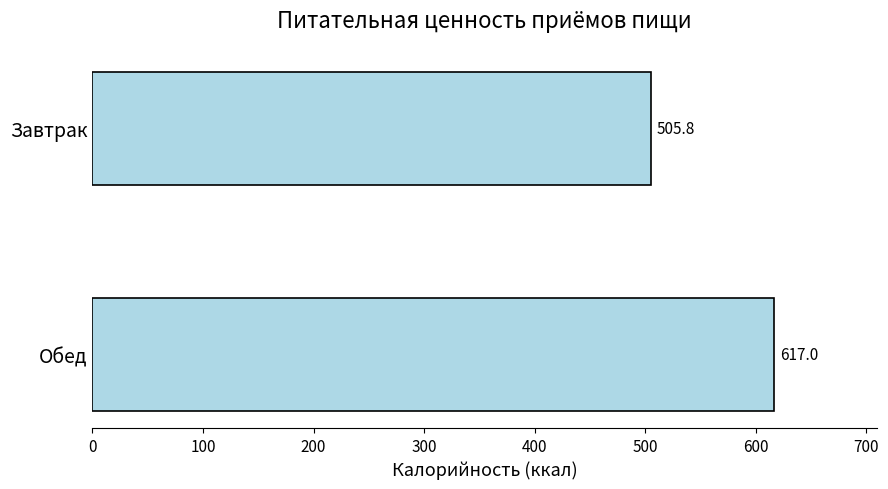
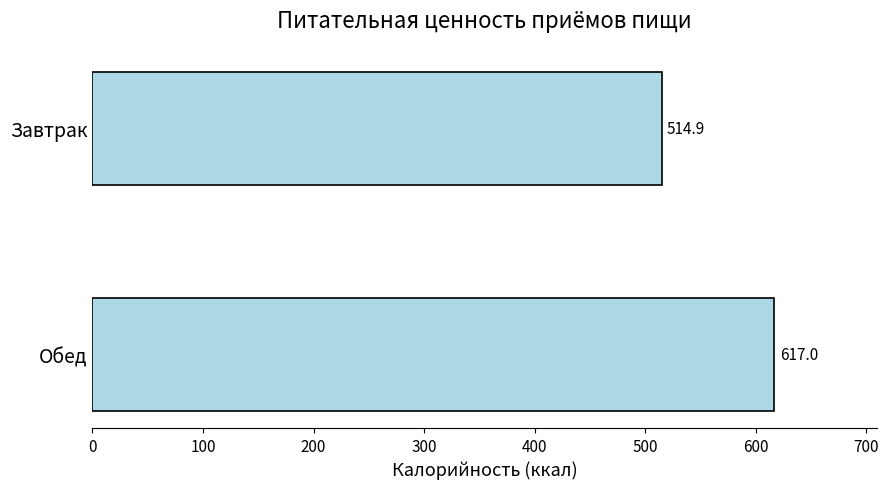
  {
-   "Завтрак": 505.8,
+   "Завтрак": 514.9,
    "Обед": 617.0
  }
